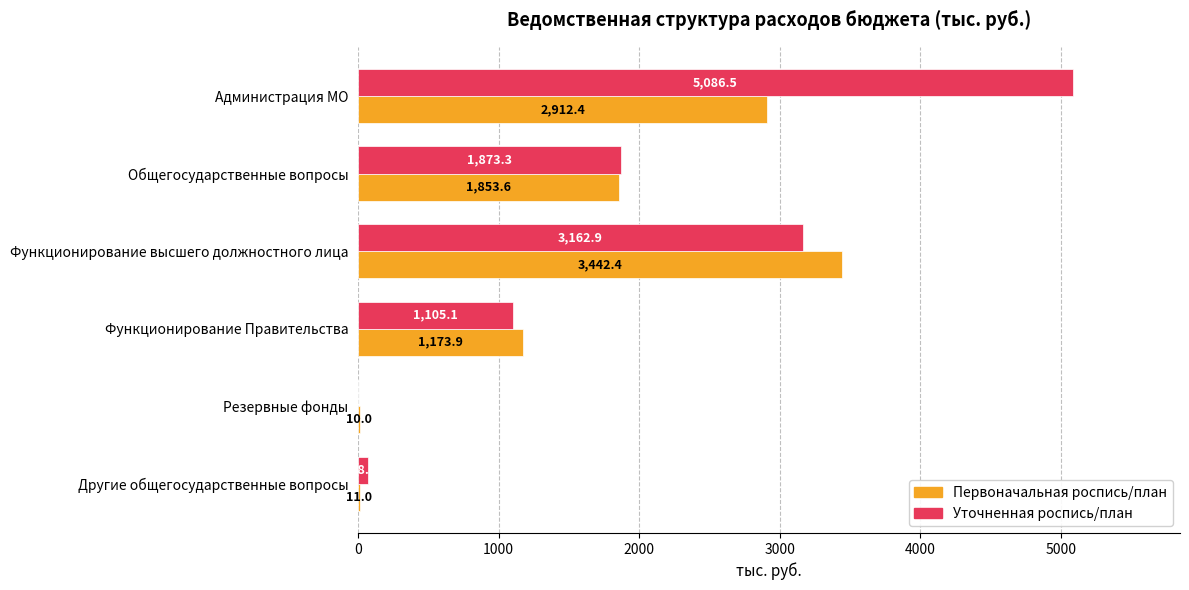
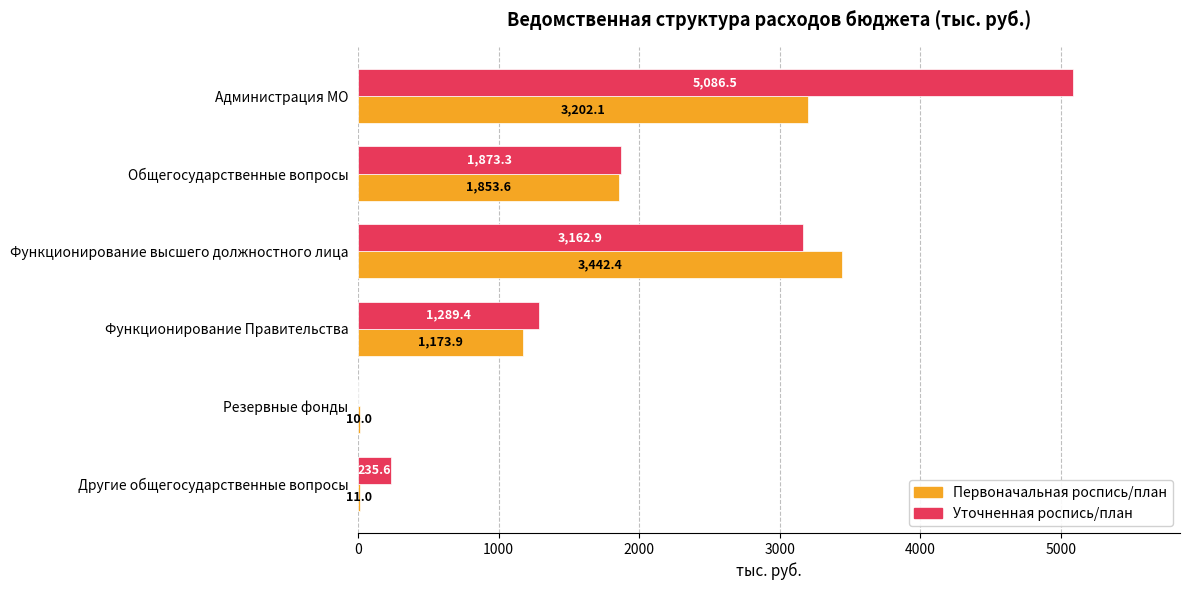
  {
    "Первоначальная роспись/план": {
-     "Администрация МО": "2,912.4",
+     "Администрация МО": "3,202.1",
      "Общегосударственные вопросы": "1,853.6",
      "Функционирование высшего должностного лица": "3,442.4",
      "Функционирование Правительства": "1,173.9",
      "Резервные фонды": "10.0",
      "Другие общегосударственные вопросы": "11.0"
    },
    "Уточненная роспись/план": {
      "Администрация МО": "5,086.5",
      "Общегосударственные вопросы": "1,873.3",
      "Функционирование высшего должностного лица": "3,162.9",
-     "Функционирование Правительства": "1,105.1",
-     "Другие общегосударственные вопросы": "70"
+     "Функционирование Правительства": "1,289.4",
+     "Другие общегосударственные вопросы": "240"
    }
  }
